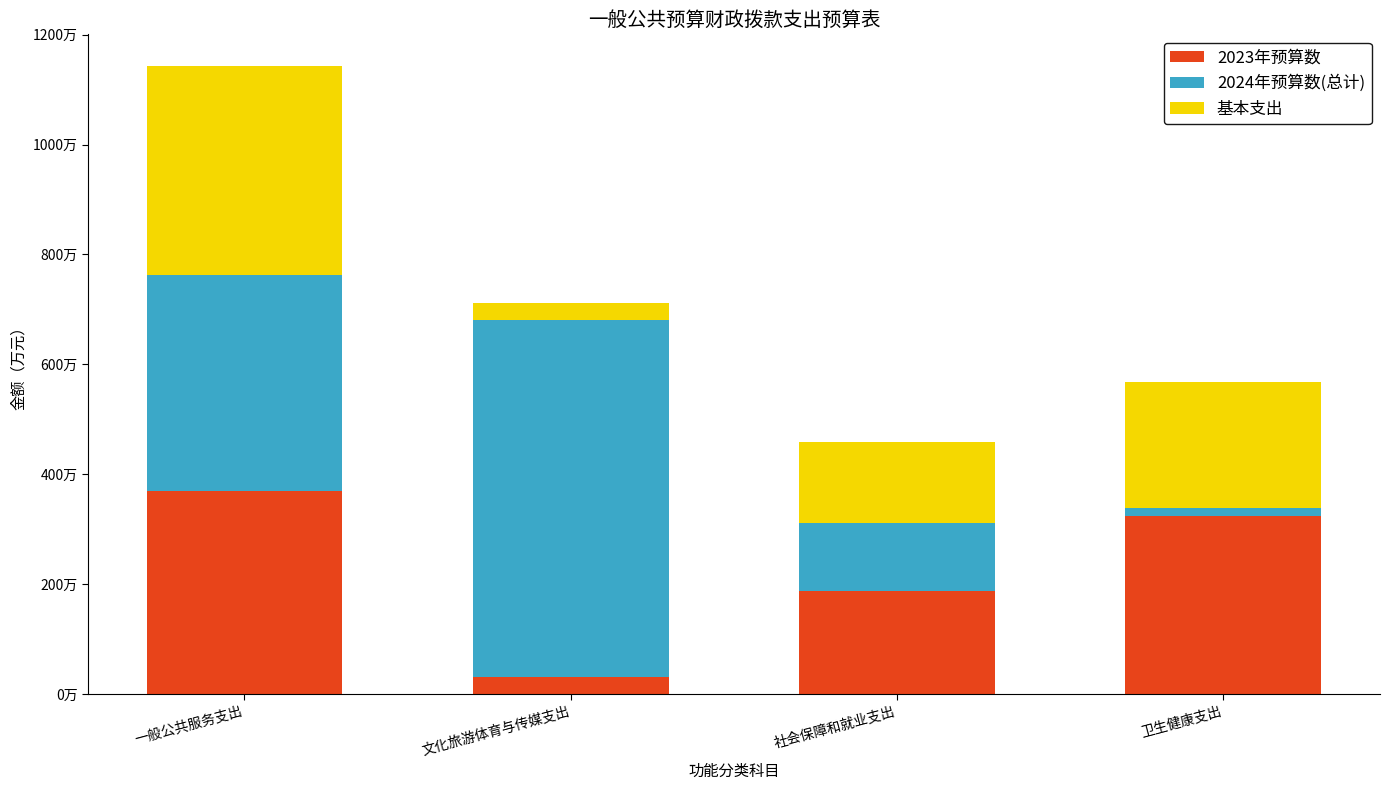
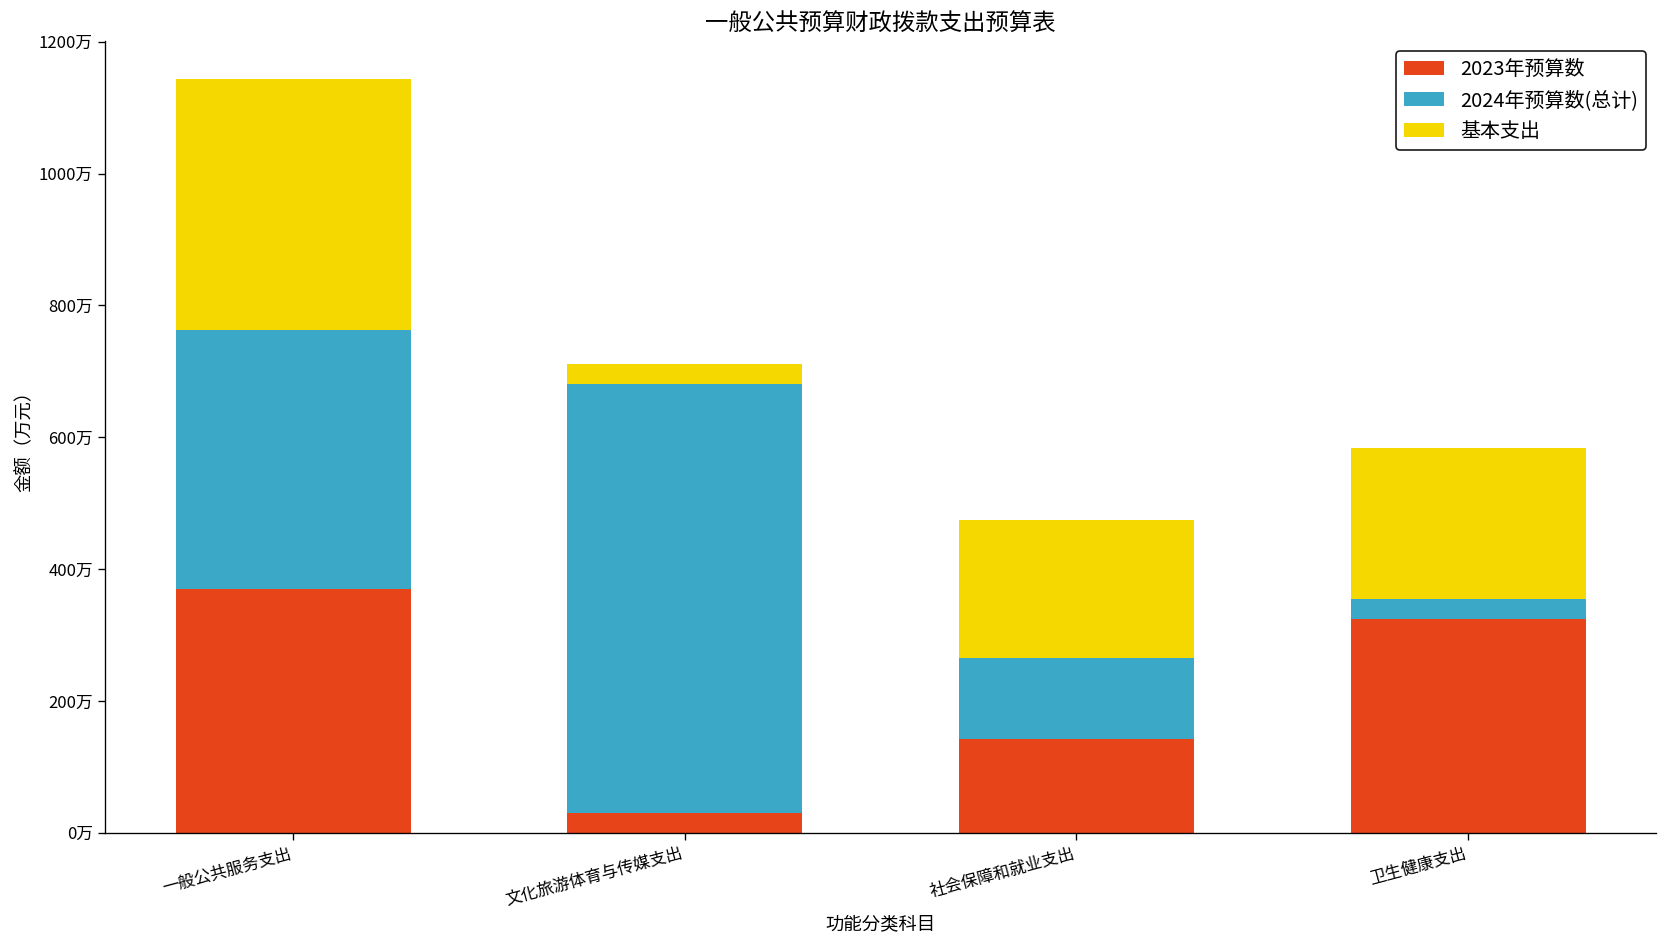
  {
    "2023年预算数": {
      "一般公共服务支出": "370万",
      "文化旅游体育与传媒支出": "30万",
-     "社会保障和就业支出": "190万",
+     "社会保障和就业支出": "140万",
      "卫生健康支出": "320万"
    },
    "2024年预算数(总计)": {
      "一般公共服务支出": "390万",
      "文化旅游体育与传媒支出": "650万",
      "社会保障和就业支出": "120万",
-     "卫生健康支出": "20万"
+     "卫生健康支出": "30万"
    },
    "基本支出": {
      "一般公共服务支出": "380万",
      "文化旅游体育与传媒支出": "30万",
-     "社会保障和就业支出": "150万",
+     "社会保障和就业支出": "210万",
      "卫生健康支出": "230万"
    }
  }
